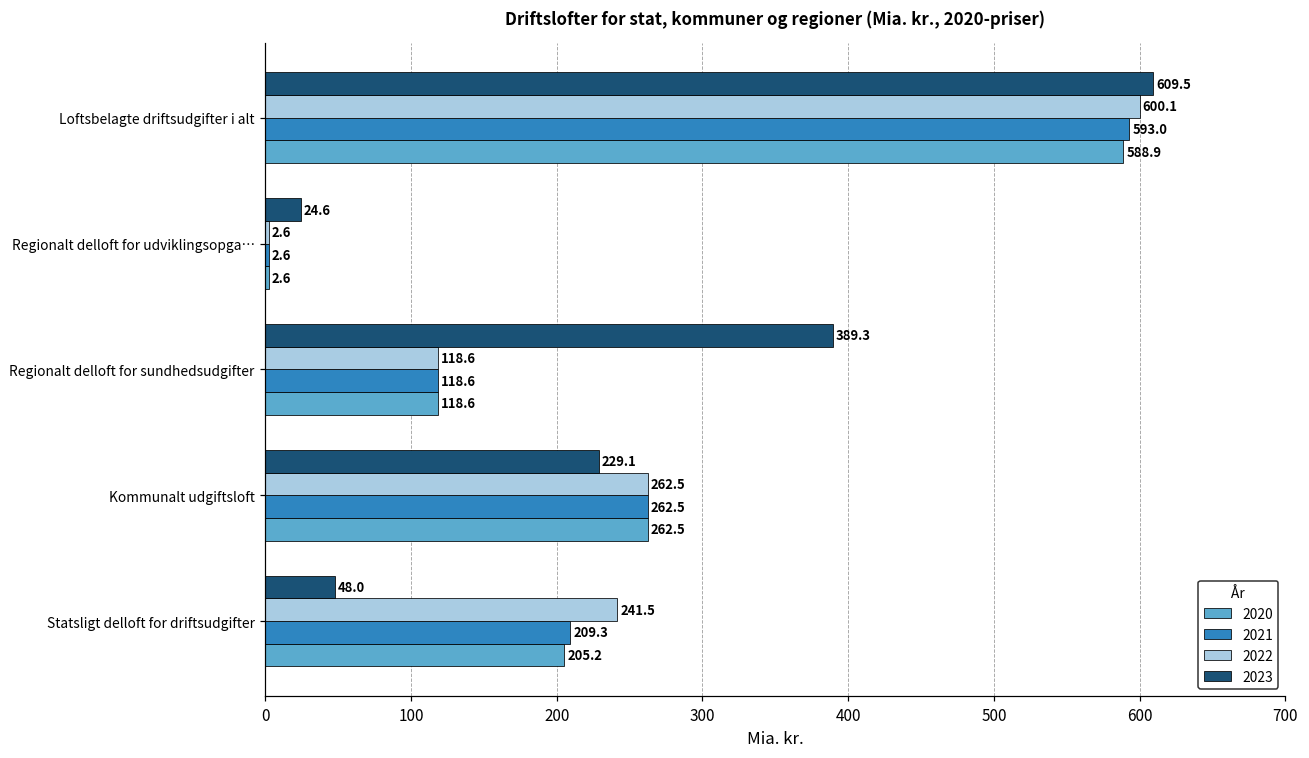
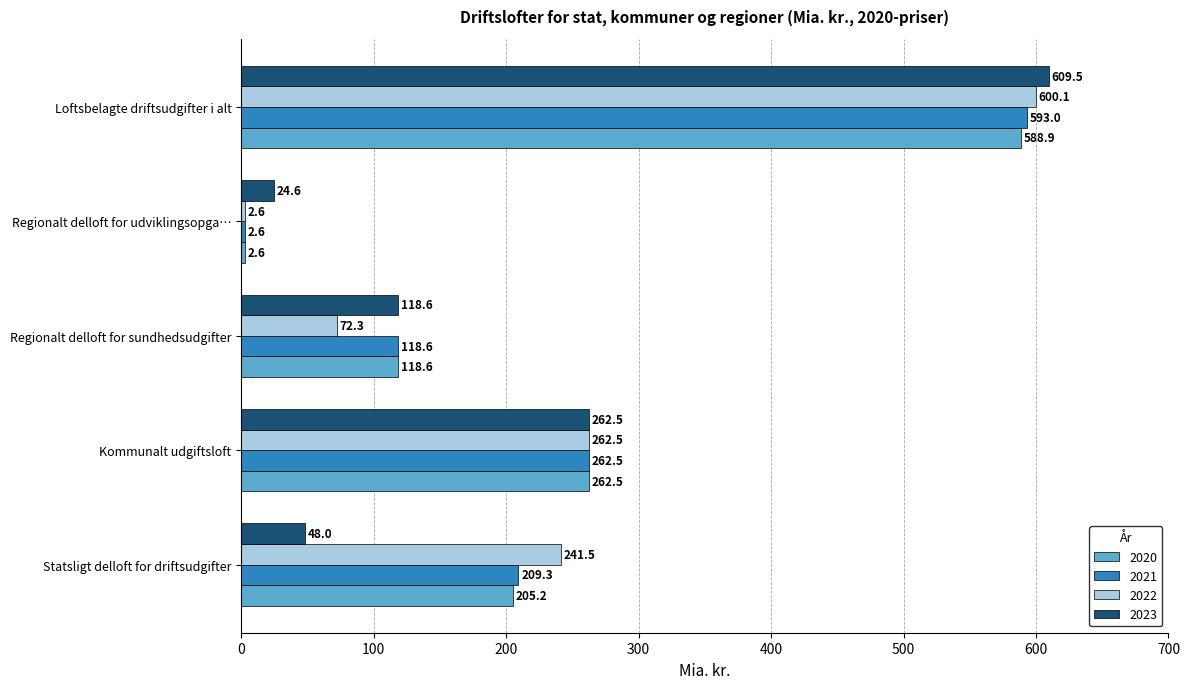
  {
    "2022": {
      "Loftsbelagte driftsudgifter i alt": 600.1,
      "Regionalt delloft for udviklingsopga…": 2.6,
-     "Regionalt delloft for sundhedsudgifter": 118.6,
+     "Regionalt delloft for sundhedsudgifter": 72.3,
      "Kommunalt udgiftsloft": 262.5,
      "Statsligt delloft for driftsudgifter": 241.5
    },
    "2023": {
      "Loftsbelagte driftsudgifter i alt": 609.5,
      "Regionalt delloft for udviklingsopga…": 24.6,
-     "Regionalt delloft for sundhedsudgifter": 389.3,
-     "Kommunalt udgiftsloft": 229.1,
+     "Regionalt delloft for sundhedsudgifter": 118.6,
+     "Kommunalt udgiftsloft": 262.5,
      "Statsligt delloft for driftsudgifter": 48.0
    }
  }
